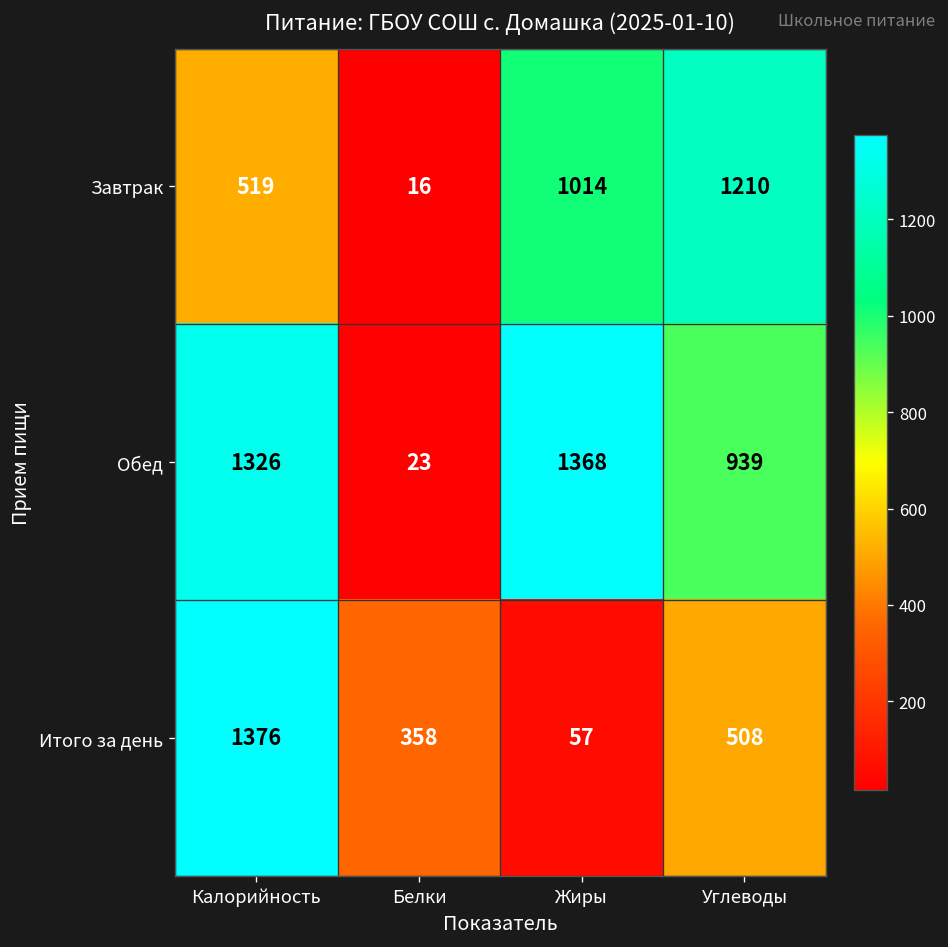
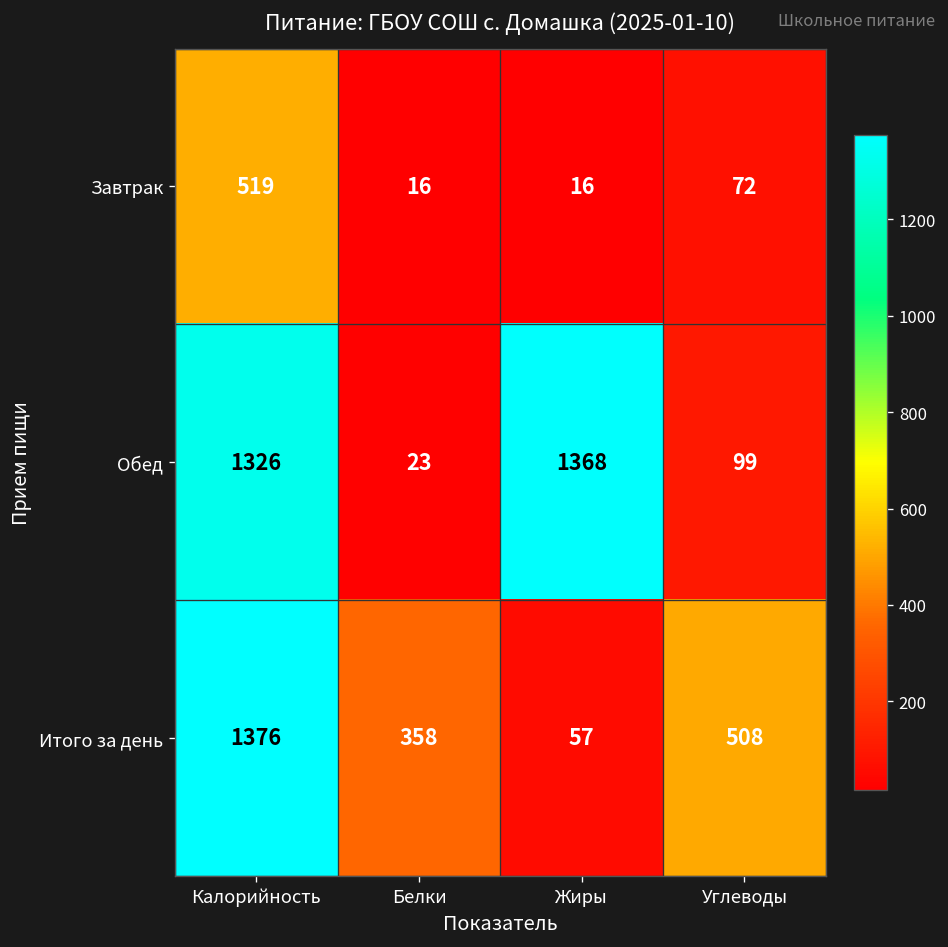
  {
    "Завтрак": {
      "Калорийность": 519,
      "Белки": 16,
-     "Жиры": 1014,
-     "Углеводы": 1210
+     "Жиры": 16,
+     "Углеводы": 72
    },
    "Обед": {
      "Калорийность": 1326,
      "Белки": 23,
      "Жиры": 1368,
-     "Углеводы": 939
+     "Углеводы": 99
    },
    "Итого за день": {
      "Калорийность": 1376,
      "Белки": 358,
      "Жиры": 57,
      "Углеводы": 508
    }
  }
